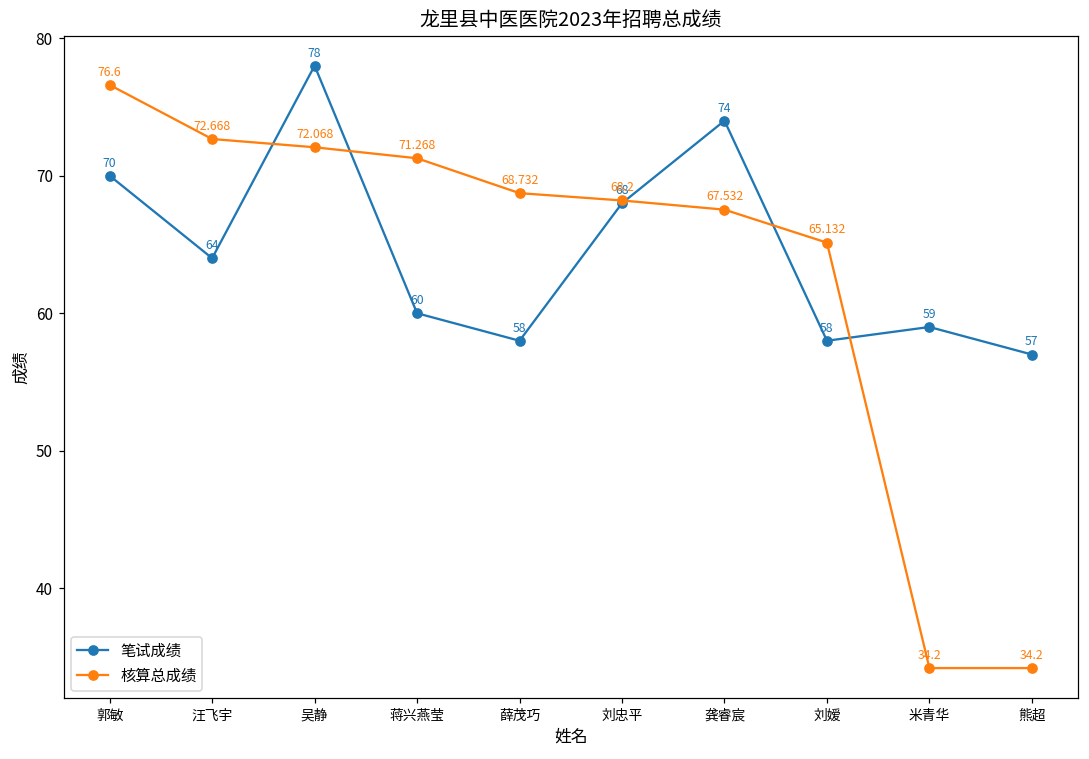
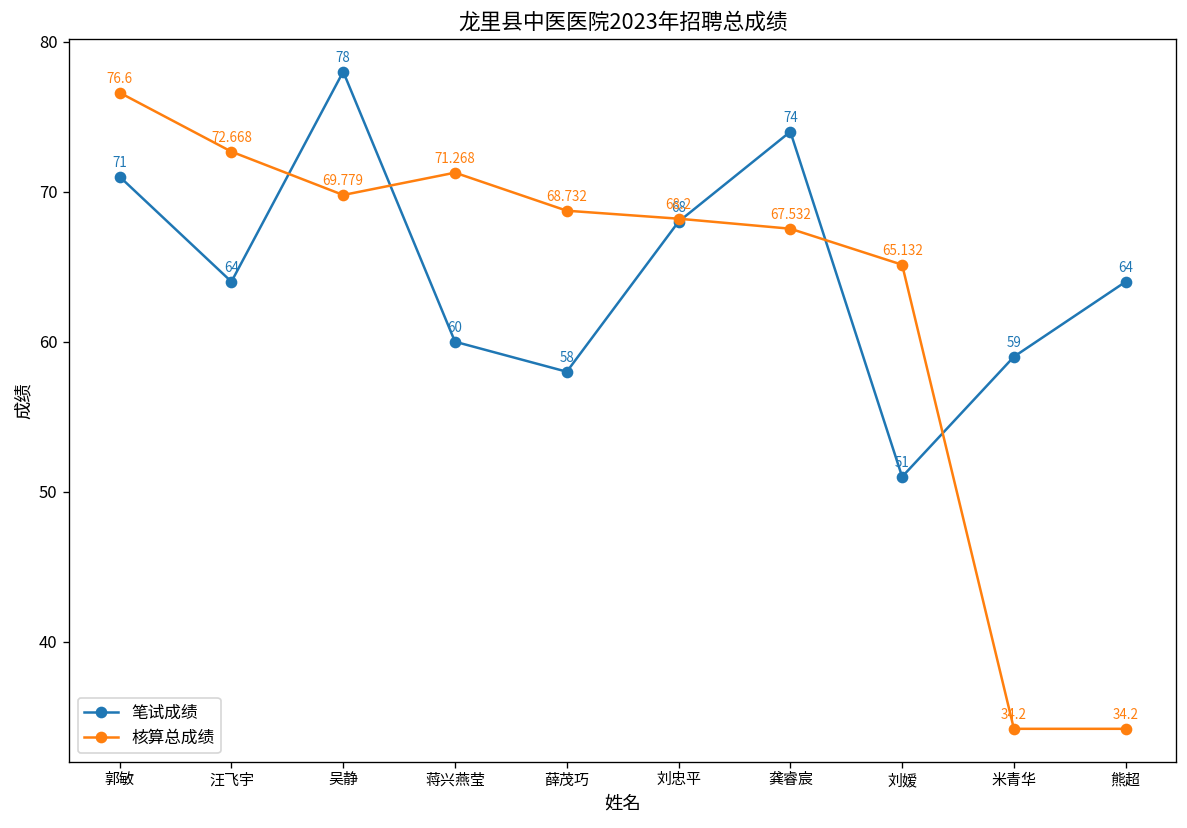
  {
    "笔试成绩": {
-     "郭敏": 70,
+     "郭敏": 71,
      "汪飞宇": 64,
      "吴静": 78,
      "蒋兴燕莹": 60,
      "薛茂巧": 58,
      "龚睿宸": 74,
-     "刘嫒": 58,
+     "刘嫒": 51,
      "米青华": 59,
-     "熊超": 57
+     "熊超": 64
    },
    "核算总成绩": {
      "郭敏": 76.6,
      "汪飞宇": 72.668,
-     "吴静": 72.068,
+     "吴静": 69.779,
      "蒋兴燕莹": 71.268,
      "薛茂巧": 68.732,
      "龚睿宸": 67.532,
      "刘嫒": 65.132,
      "米青华": 34.2,
      "熊超": 34.2
    }
  }
